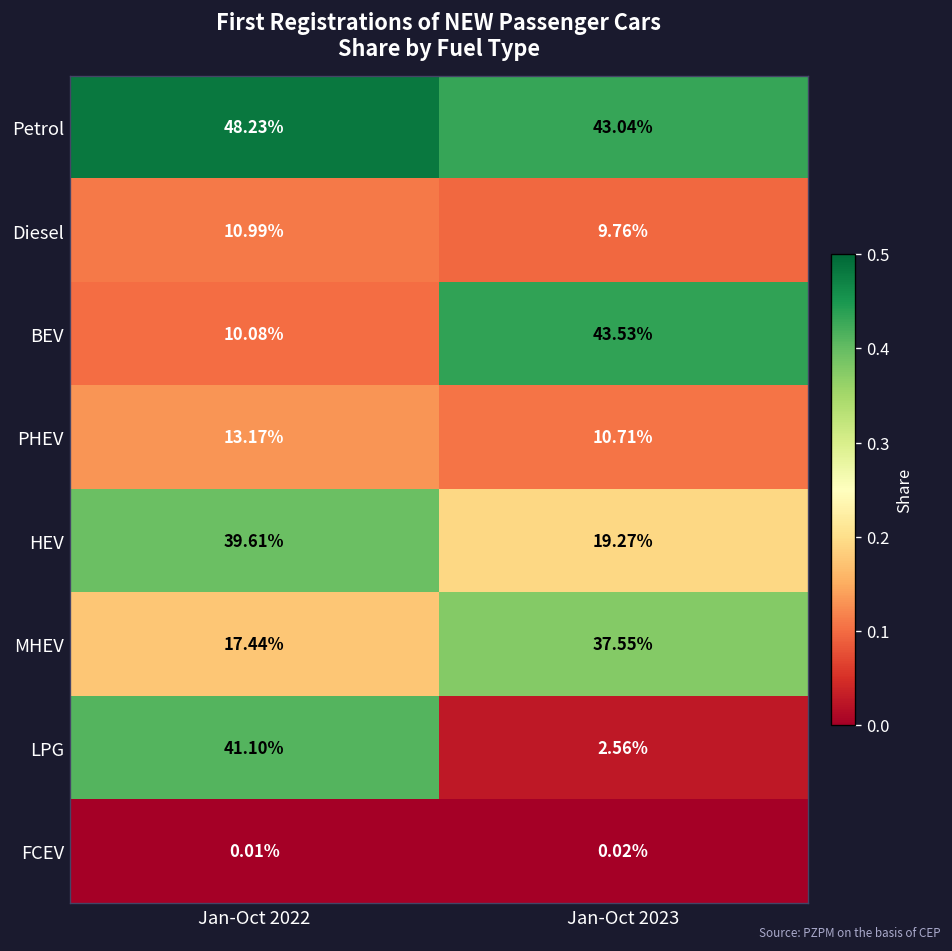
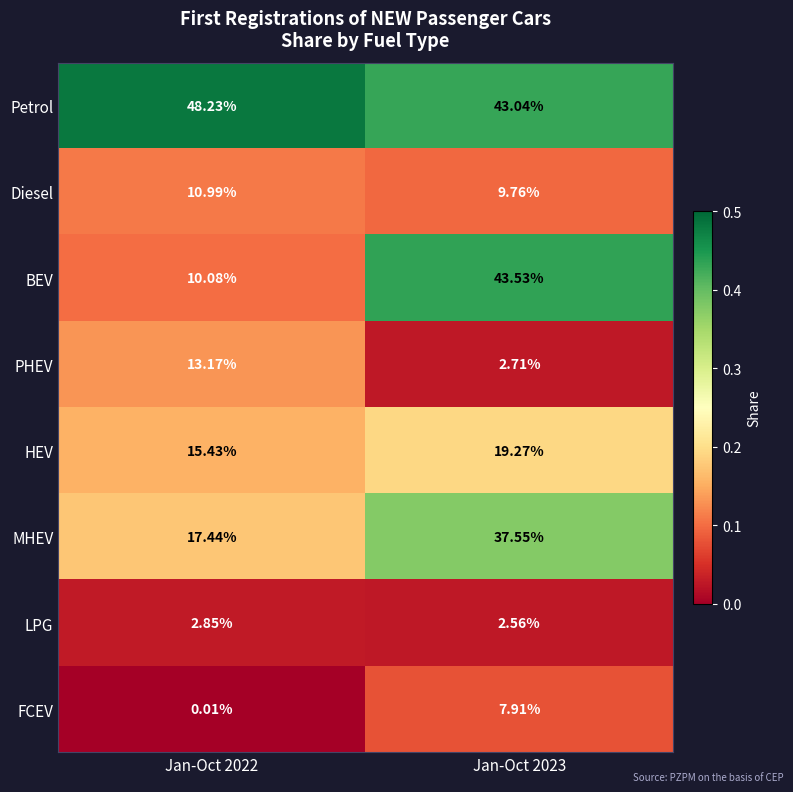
  {
    "Petrol": {
      "Jan-Oct 2022": "48.23%",
      "Jan-Oct 2023": "43.04%"
    },
    "Diesel": {
      "Jan-Oct 2022": "10.99%",
      "Jan-Oct 2023": "9.76%"
    },
    "BEV": {
      "Jan-Oct 2022": "10.08%",
      "Jan-Oct 2023": "43.53%"
    },
    "PHEV": {
      "Jan-Oct 2022": "13.17%",
-     "Jan-Oct 2023": "10.71%"
+     "Jan-Oct 2023": "2.71%"
    },
    "HEV": {
-     "Jan-Oct 2022": "39.61%",
+     "Jan-Oct 2022": "15.43%",
      "Jan-Oct 2023": "19.27%"
    },
    "MHEV": {
      "Jan-Oct 2022": "17.44%",
      "Jan-Oct 2023": "37.55%"
    },
    "LPG": {
-     "Jan-Oct 2022": "41.10%",
+     "Jan-Oct 2022": "2.85%",
      "Jan-Oct 2023": "2.56%"
    },
    "FCEV": {
      "Jan-Oct 2022": "0.01%",
-     "Jan-Oct 2023": "0.02%"
+     "Jan-Oct 2023": "7.91%"
    }
  }
